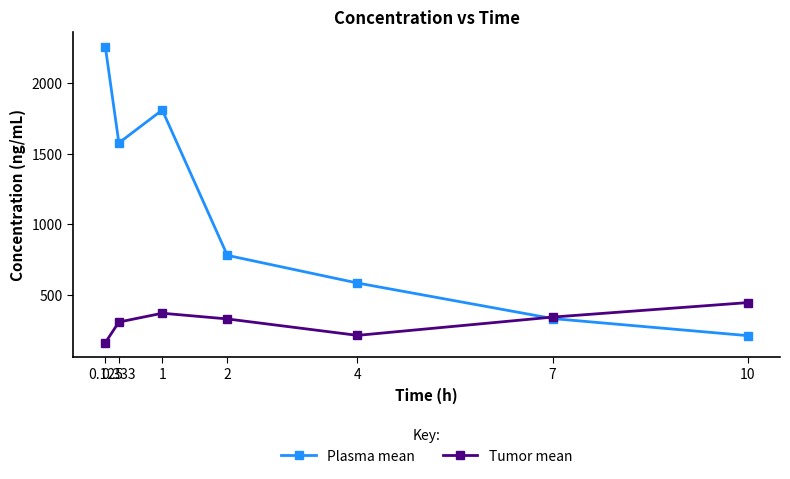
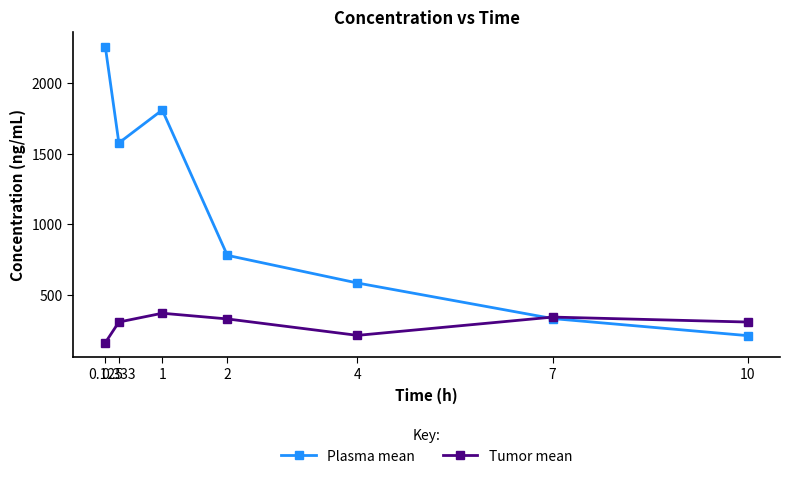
  {
    "Plasma mean": {
      "1": 1810,
      "2": 780,
      "4": 580,
      "10": 210
    },
    "Tumor mean": {
      "1": 370,
      "2": 330,
      "4": 210,
-     "10": 440
+     "10": 310
    }
  }
